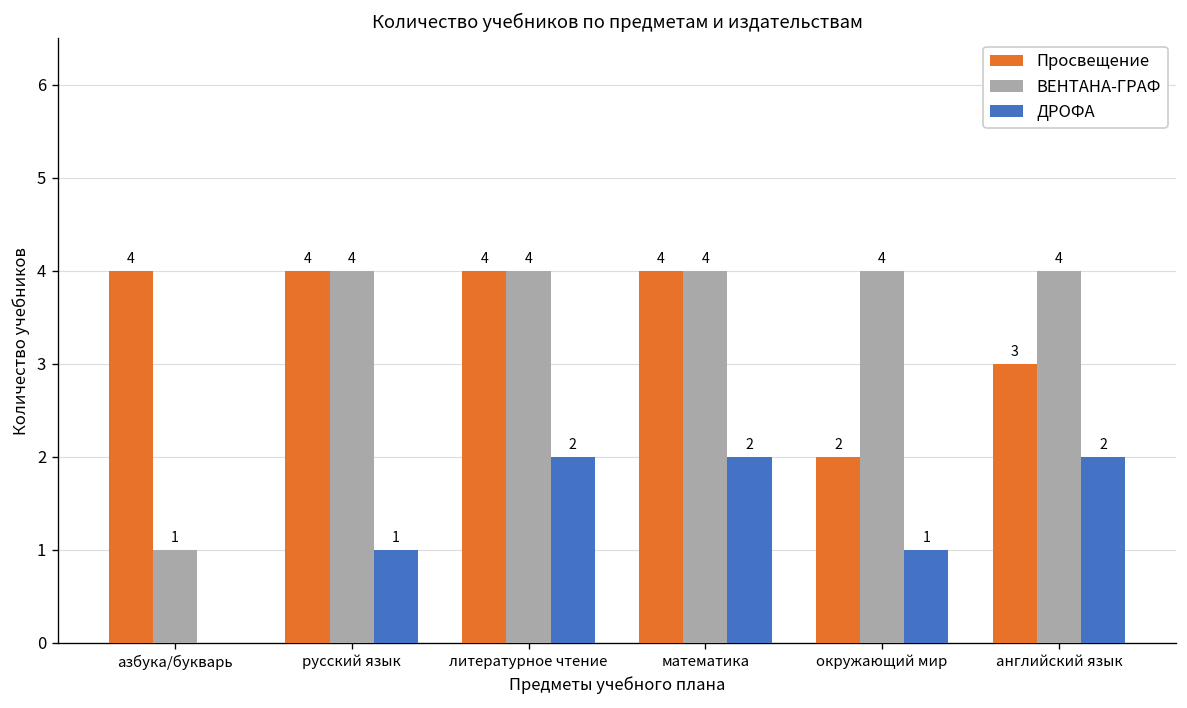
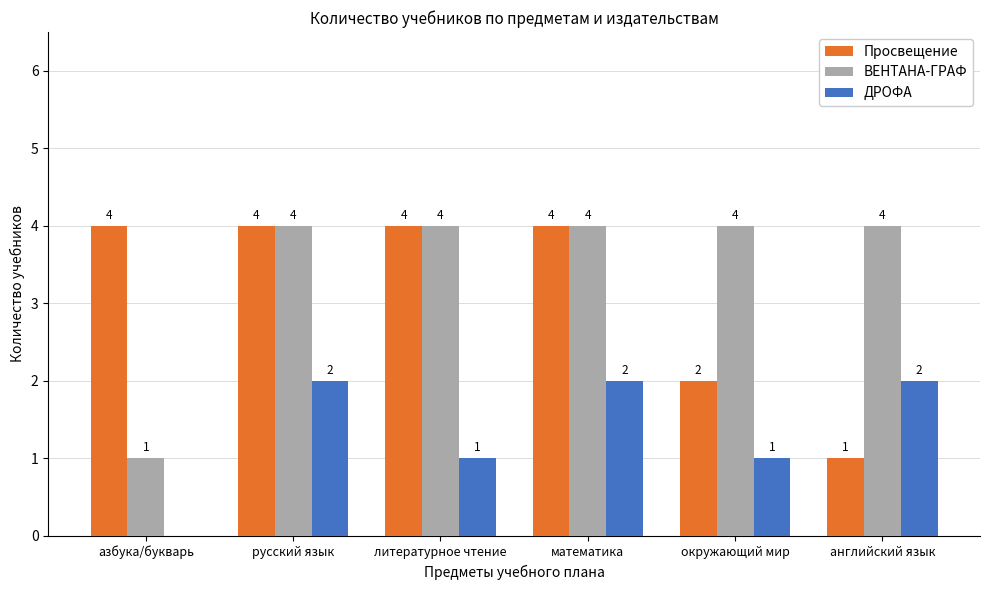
  {
    "Просвещение": {
      "азбука/букварь": 4,
      "русский язык": 4,
      "литературное чтение": 4,
      "математика": 4,
      "окружающий мир": 2,
-     "английский язык": 3
+     "английский язык": 1
    },
    "ВЕНТАНА-ГРАФ": {
      "азбука/букварь": 1,
      "русский язык": 4,
      "литературное чтение": 4,
      "математика": 4,
      "окружающий мир": 4,
      "английский язык": 4
    },
    "ДРОФА": {
-     "русский язык": 1,
-     "литературное чтение": 2,
+     "русский язык": 2,
+     "литературное чтение": 1,
      "математика": 2,
      "окружающий мир": 1,
      "английский язык": 2
    }
  }
